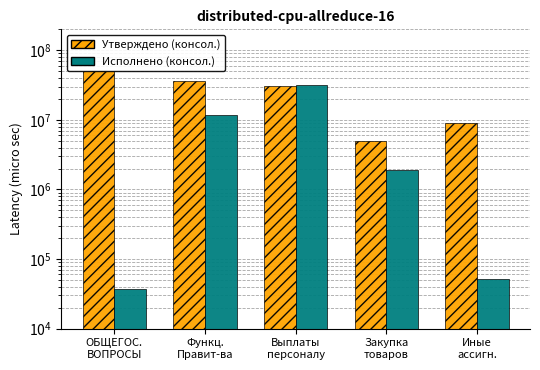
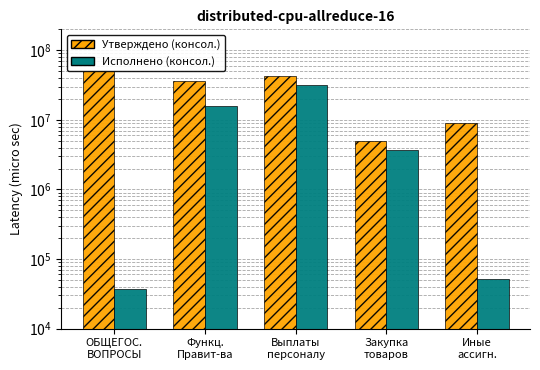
  {
    "Утверждено (консол.)": {
      "Функц. Правит-ва": 40000000,
-     "Выплаты персоналу": 30000000,
+     "Выплаты персоналу": 40000000,
      "Закупка товаров": 5000000,
      "Иные ассигн.": 9000000
    },
    "Исполнено (консол.)": {
      "ОБЩЕГОС. ВОПРОСЫ": 40000,
-     "Функц. Правит-ва": 12000000,
+     "Функц. Правит-ва": 16000000,
      "Выплаты персоналу": 30000000,
-     "Закупка товаров": 1900000,
+     "Закупка товаров": 4000000,
      "Иные ассигн.": 50000
    }
  }
